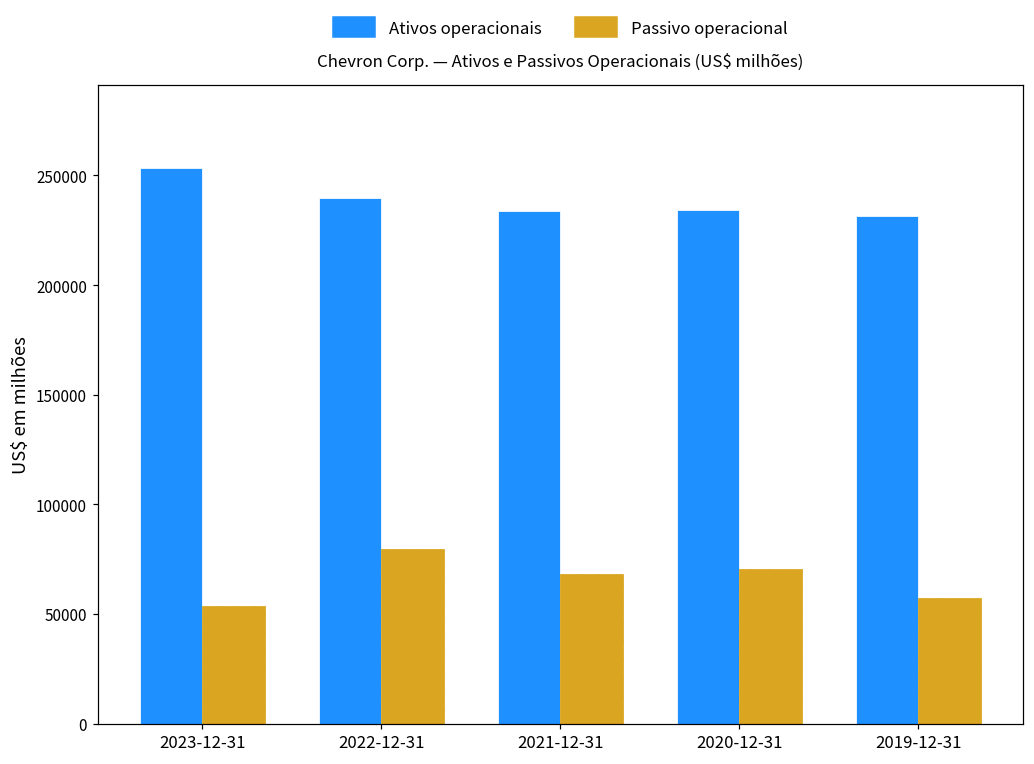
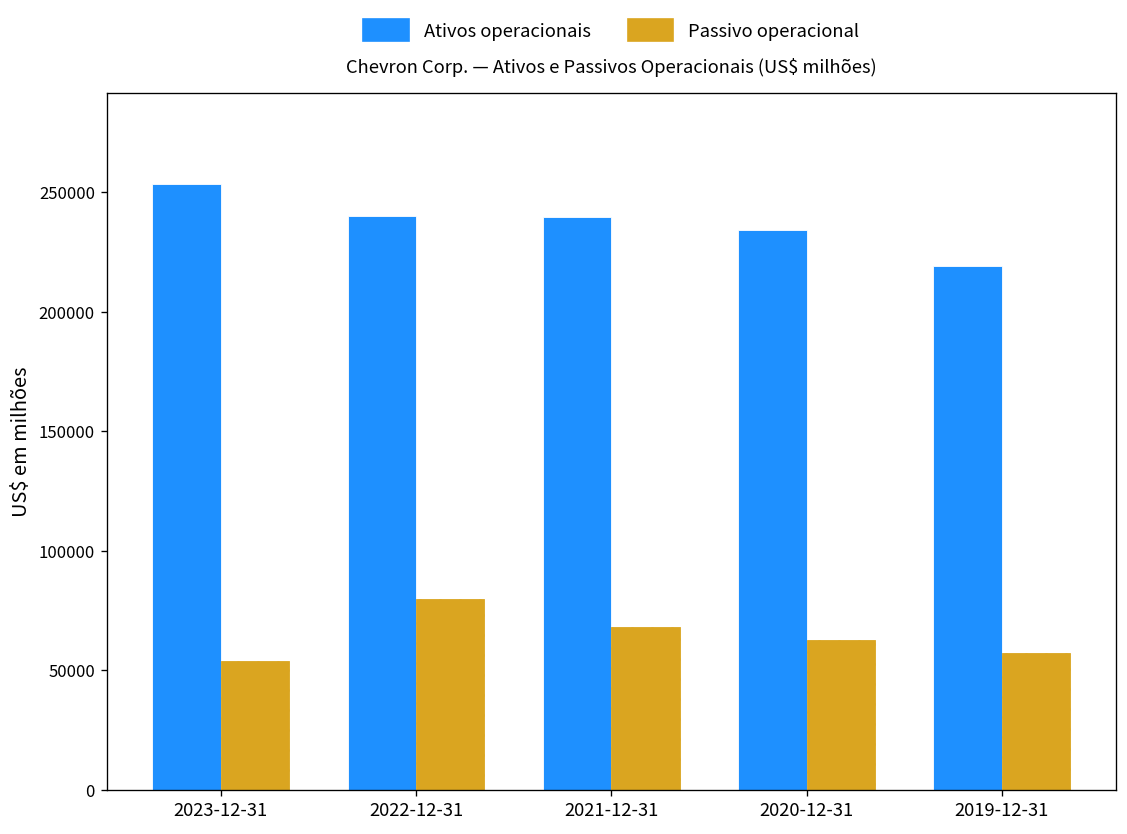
  {
    "Ativos operacionais": {
      "2023-12-31": 253000,
      "2022-12-31": 240000,
-     "2021-12-31": 234000,
+     "2021-12-31": 239000,
      "2020-12-31": 234000,
-     "2019-12-31": 232000
+     "2019-12-31": 219000
    },
    "Passivo operacional": {
      "2023-12-31": 54000,
      "2022-12-31": 80000,
      "2021-12-31": 68000,
-     "2020-12-31": 70000,
+     "2020-12-31": 63000,
      "2019-12-31": 57000
    }
  }
